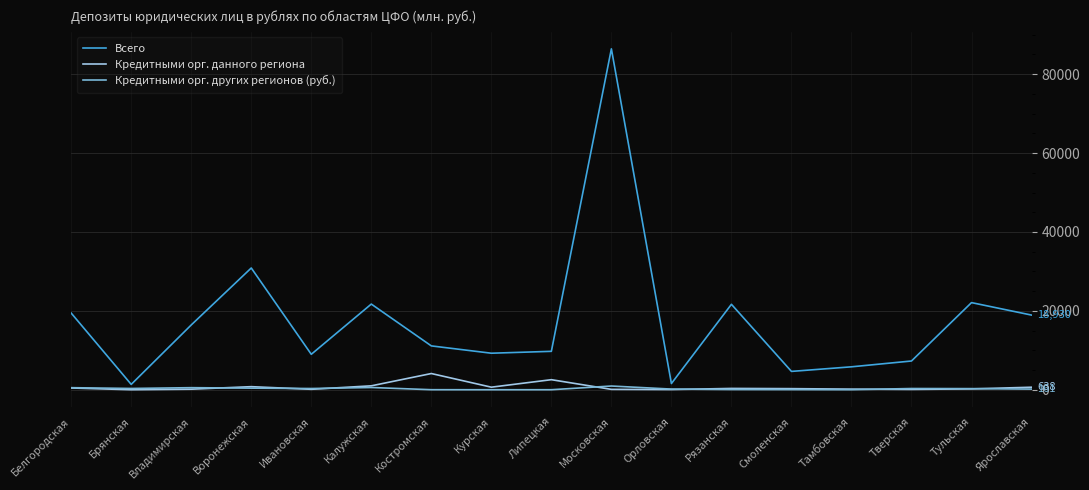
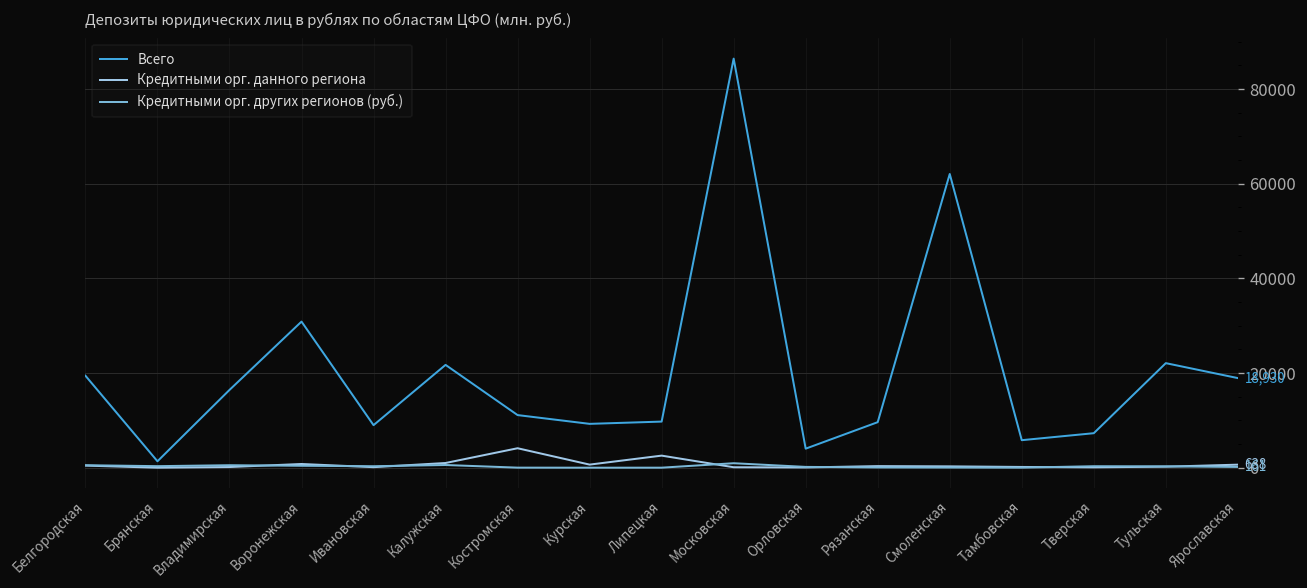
  {
    "Всего": {
      "Белгородская": 19000,
      "Брянская": 1000,
      "Владимирская": 16000,
      "Воронежская": 31000,
      "Ивановская": 9000,
      "Калужская": 22000,
      "Костромская": 11000,
      "Курская": 9000,
      "Липецкая": 10000,
      "Московская": 86000,
-     "Орловская": 2000,
-     "Рязанская": 22000,
-     "Смоленская": 5000,
+     "Орловская": 4000,
+     "Рязанская": 10000,
+     "Смоленская": 62000,
      "Тамбовская": 6000,
      "Тверская": 7000,
      "Тульская": 22000
    }
  }
